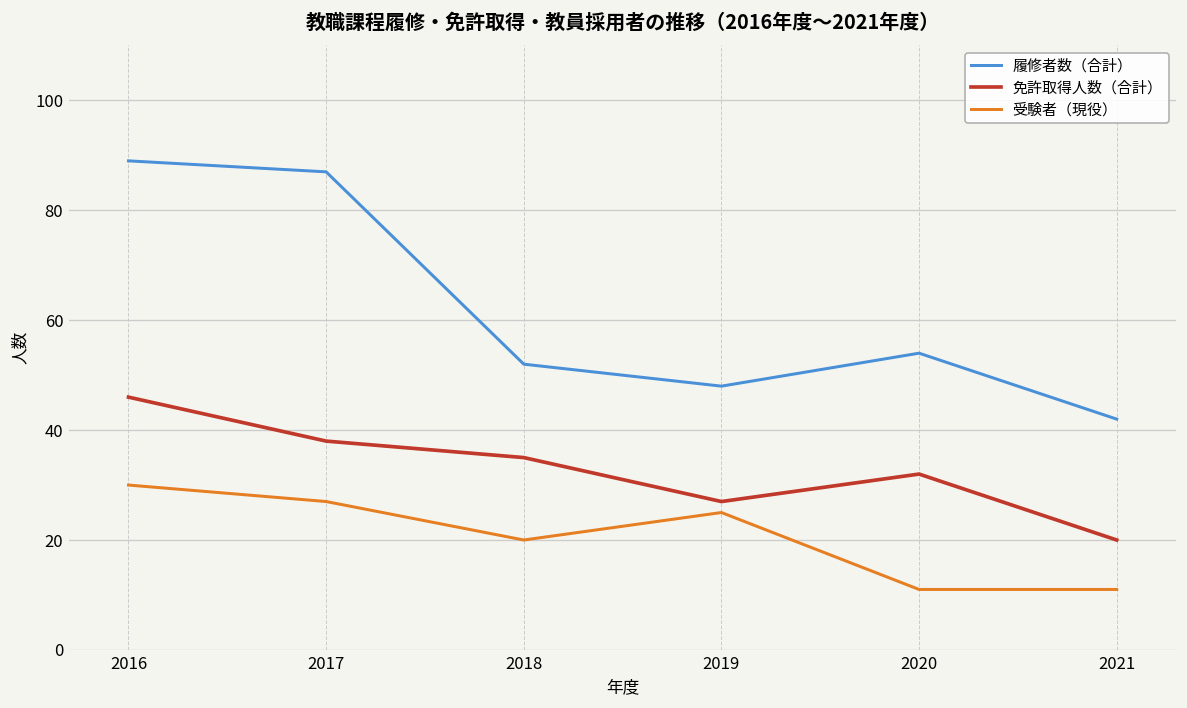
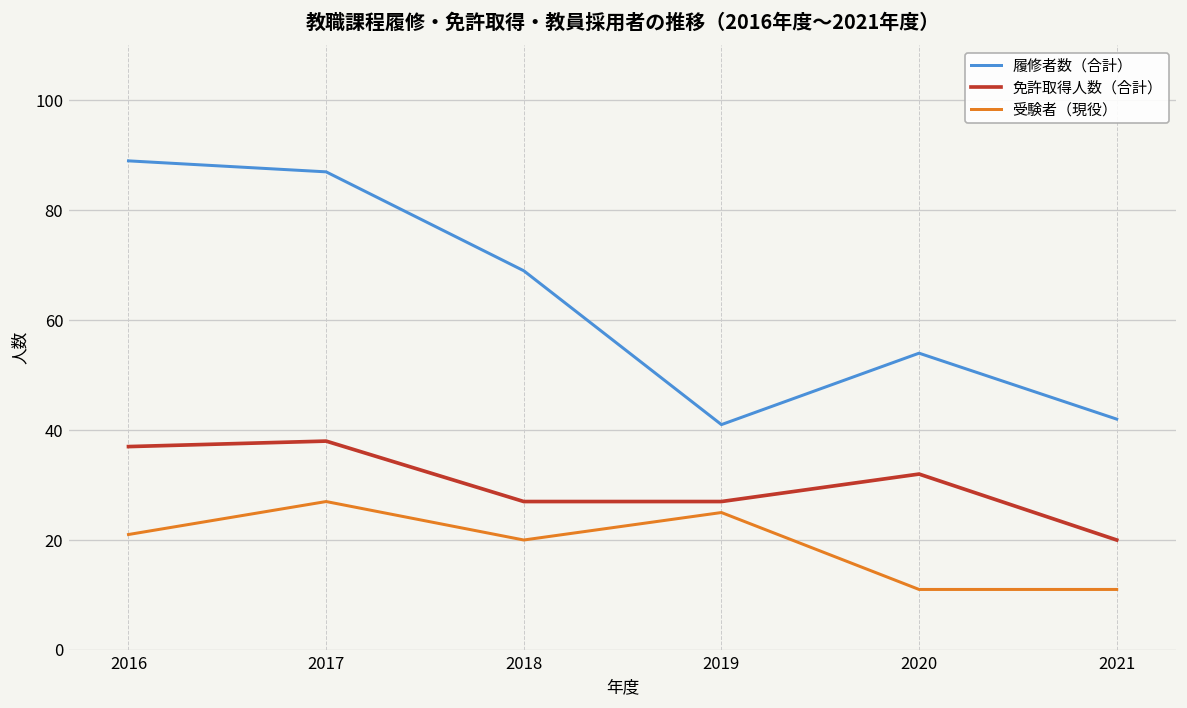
  {
    "履修者数（合計）": {
      "2016": 89,
      "2017": 87,
-     "2018": 52,
-     "2019": 48,
+     "2018": 69,
+     "2019": 41,
      "2020": 54,
      "2021": 42
    },
    "免許取得人数（合計）": {
-     "2016": 46,
+     "2016": 37,
      "2017": 38,
-     "2018": 35,
+     "2018": 27,
      "2019": 27,
      "2020": 32,
      "2021": 20
    },
    "受験者（現役）": {
-     "2016": 30,
+     "2016": 21,
      "2017": 27,
      "2018": 20,
      "2019": 25,
      "2020": 11,
      "2021": 11
    }
  }
